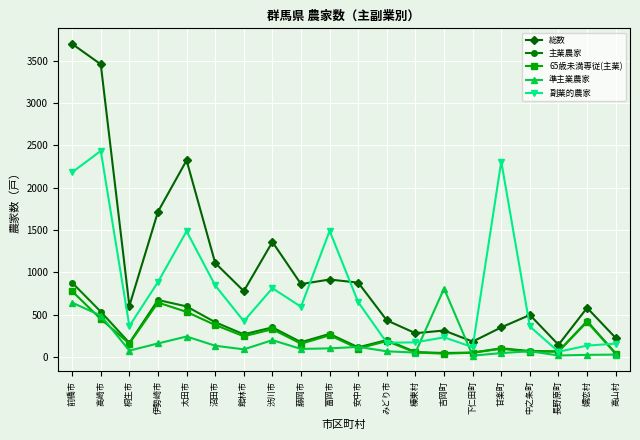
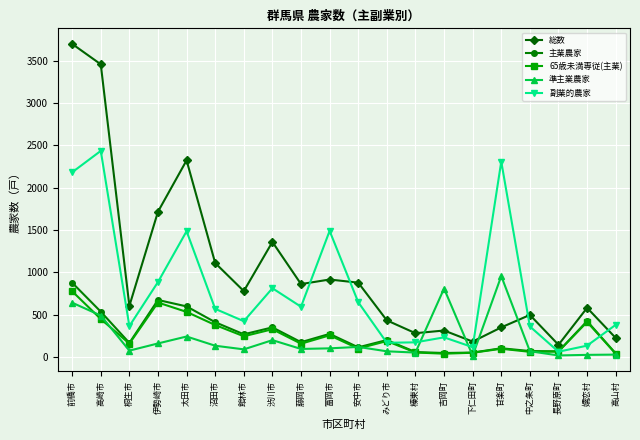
  {
    "準主業農家": {
      "前橋市": 600,
      "高崎市": 500,
      "桐生市": 100,
      "伊勢崎市": 200,
      "太田市": 200,
      "沼田市": 100,
      "館林市": 100,
      "渋川市": 200,
      "藤岡市": 100,
      "富岡市": 100,
      "みどり市": 100,
      "吉岡町": 800,
      "下仁田町": 0,
-     "甘楽町": 0,
+     "甘楽町": 1000,
      "長野原町": 0,
      "嬬恋村": 0
    },
    "副業的農家": {
      "前橋市": 2200,
      "高崎市": 2400,
      "桐生市": 400,
      "伊勢崎市": 900,
      "太田市": 1500,
-     "沼田市": 800,
+     "沼田市": 600,
      "館林市": 400,
      "渋川市": 800,
      "藤岡市": 600,
      "富岡市": 1500,
      "安中市": 600,
      "榛東村": 200,
      "吉岡町": 200,
      "下仁田町": 100,
      "甘楽町": 2300,
      "中之条町": 400,
      "嬬恋村": 100,
-     "高山村": 200
+     "高山村": 400
    }
  }
